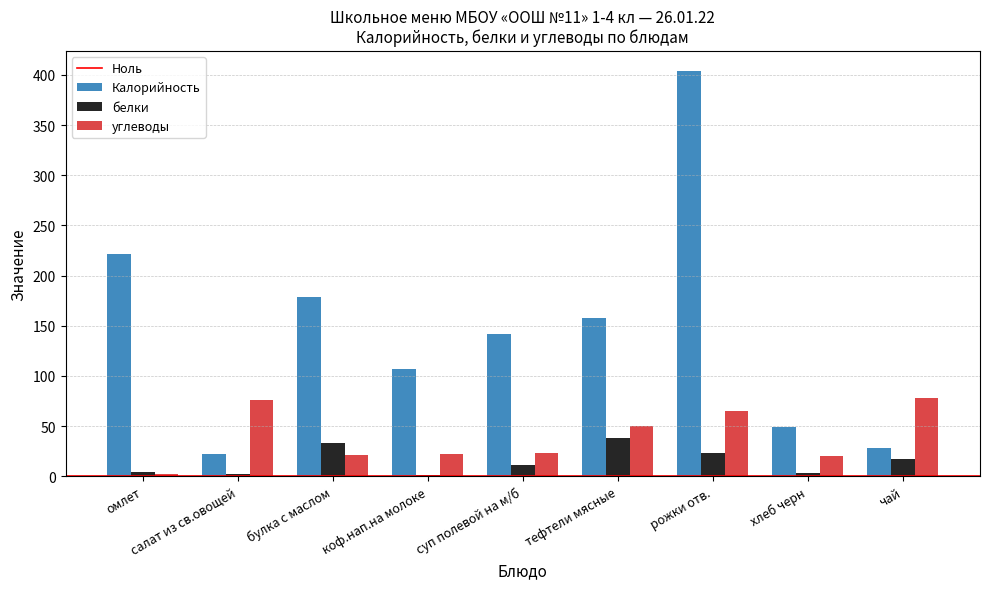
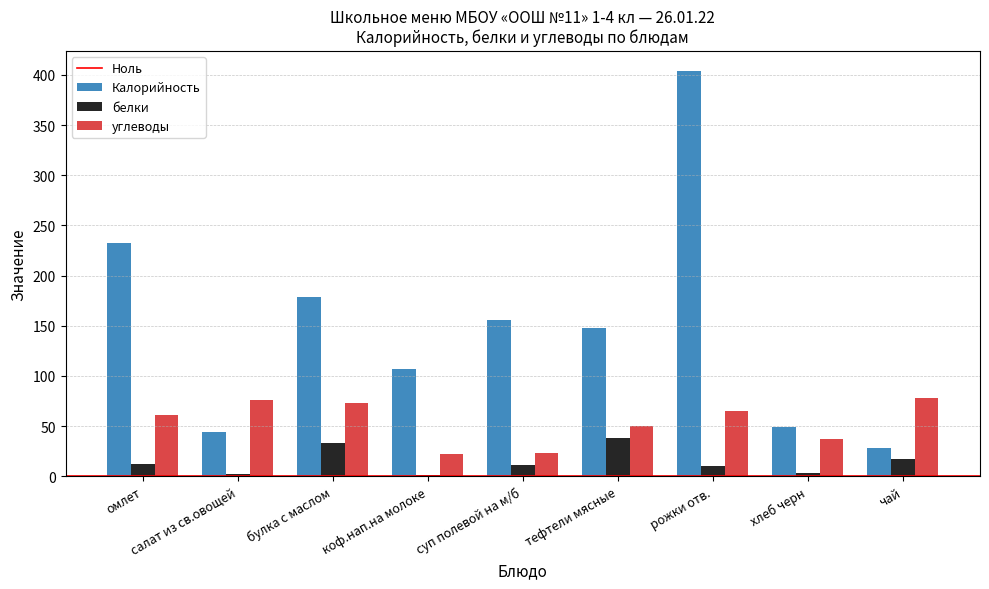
  {
    "Калорийность": {
-     "омлет": 222,
-     "салат из св.овощей": 22,
+     "омлет": 232,
+     "салат из св.овощей": 44,
      "булка с маслом": 179,
      "коф.нап.на молоке": 107,
-     "суп полевой на м/б": 142,
-     "тефтели мясные": 158,
+     "суп полевой на м/б": 155,
+     "тефтели мясные": 148,
      "рожки отв.": 404,
      "хлеб черн": 49,
      "чай": 28
    },
    "белки": {
-     "омлет": 4,
+     "омлет": 12,
      "булка с маслом": 33,
      "суп полевой на м/б": 11,
      "тефтели мясные": 38,
-     "рожки отв.": 23,
+     "рожки отв.": 11,
      "хлеб черн": 3,
      "чай": 17
    },
    "углеводы": {
-     "омлет": 2,
+     "омлет": 61,
      "салат из св.овощей": 76,
-     "булка с маслом": 21,
+     "булка с маслом": 73,
      "коф.нап.на молоке": 22,
      "суп полевой на м/б": 23,
      "тефтели мясные": 50,
      "рожки отв.": 65,
-     "хлеб черн": 20,
+     "хлеб черн": 37,
      "чай": 78
    }
  }
